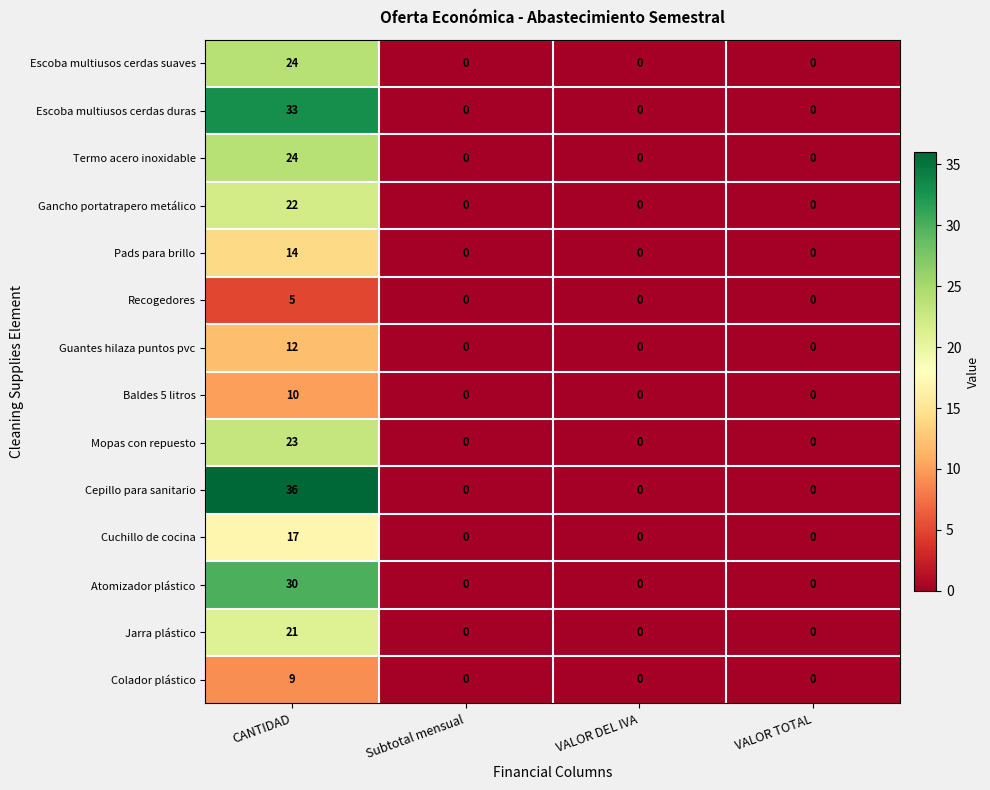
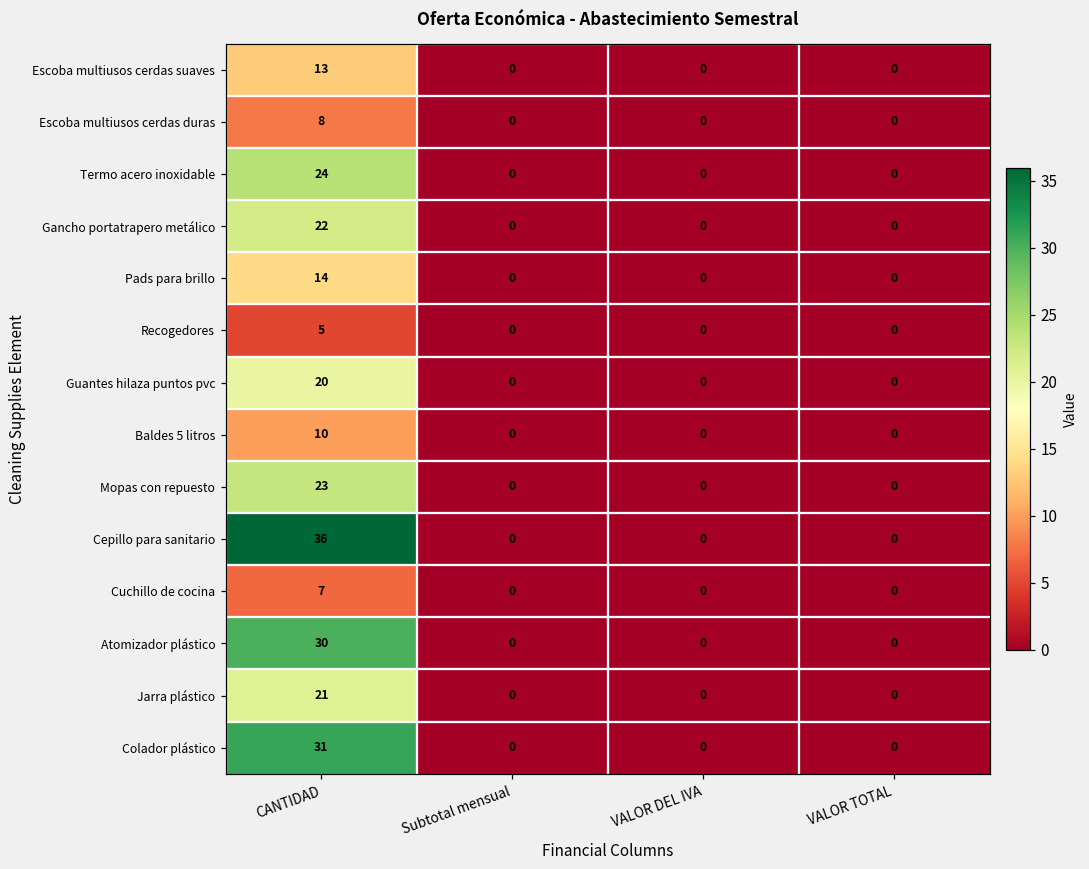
  {
    "Escoba multiusos cerdas suaves": {
-     "CANTIDAD": 24,
+     "CANTIDAD": 13,
      "Subtotal mensual": 0,
      "VALOR DEL IVA": 0,
      "VALOR TOTAL": 0
    },
    "Escoba multiusos cerdas duras": {
-     "CANTIDAD": 33,
+     "CANTIDAD": 8,
      "Subtotal mensual": 0,
      "VALOR DEL IVA": 0,
      "VALOR TOTAL": 0
    },
    "Termo acero inoxidable": {
      "CANTIDAD": 24,
      "Subtotal mensual": 0,
      "VALOR DEL IVA": 0,
      "VALOR TOTAL": 0
    },
    "Gancho portatrapero metálico": {
      "CANTIDAD": 22,
      "Subtotal mensual": 0,
      "VALOR DEL IVA": 0,
      "VALOR TOTAL": 0
    },
    "Pads para brillo": {
      "CANTIDAD": 14,
      "Subtotal mensual": 0,
      "VALOR DEL IVA": 0,
      "VALOR TOTAL": 0
    },
    "Recogedores": {
      "CANTIDAD": 5,
      "Subtotal mensual": 0,
      "VALOR DEL IVA": 0,
      "VALOR TOTAL": 0
    },
    "Guantes hilaza puntos pvc": {
-     "CANTIDAD": 12,
+     "CANTIDAD": 20,
      "Subtotal mensual": 0,
      "VALOR DEL IVA": 0,
      "VALOR TOTAL": 0
    },
    "Baldes 5 litros": {
      "CANTIDAD": 10,
      "Subtotal mensual": 0,
      "VALOR DEL IVA": 0,
      "VALOR TOTAL": 0
    },
    "Mopas con repuesto": {
      "CANTIDAD": 23,
      "Subtotal mensual": 0,
      "VALOR DEL IVA": 0,
      "VALOR TOTAL": 0
    },
    "Cepillo para sanitario": {
      "CANTIDAD": 36,
      "Subtotal mensual": 0,
      "VALOR DEL IVA": 0,
      "VALOR TOTAL": 0
    },
    "Cuchillo de cocina": {
-     "CANTIDAD": 17,
+     "CANTIDAD": 7,
      "Subtotal mensual": 0,
      "VALOR DEL IVA": 0,
      "VALOR TOTAL": 0
    },
    "Atomizador plástico": {
      "CANTIDAD": 30,
      "Subtotal mensual": 0,
      "VALOR DEL IVA": 0,
      "VALOR TOTAL": 0
    },
    "Jarra plástico": {
      "CANTIDAD": 21,
      "Subtotal mensual": 0,
      "VALOR DEL IVA": 0,
      "VALOR TOTAL": 0
    },
    "Colador plástico": {
-     "CANTIDAD": 9,
+     "CANTIDAD": 31,
      "Subtotal mensual": 0,
      "VALOR DEL IVA": 0,
      "VALOR TOTAL": 0
    }
  }
